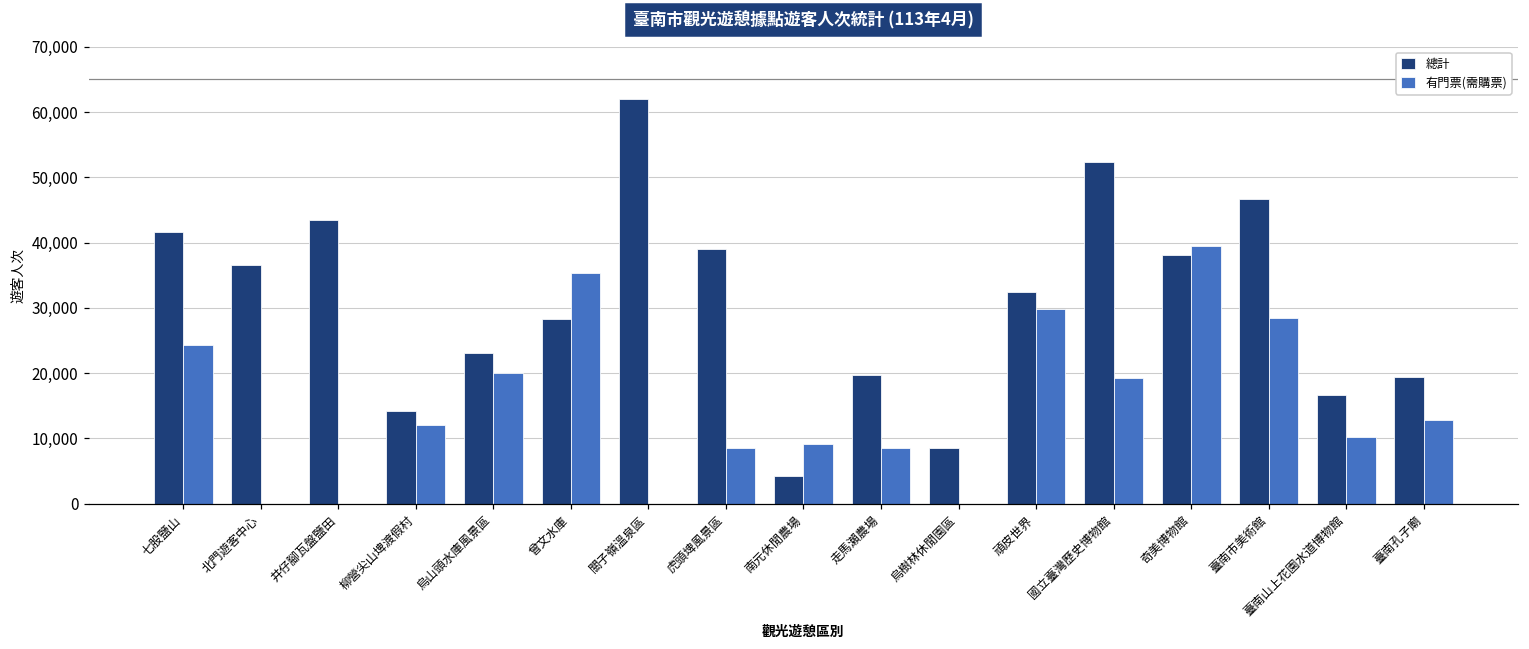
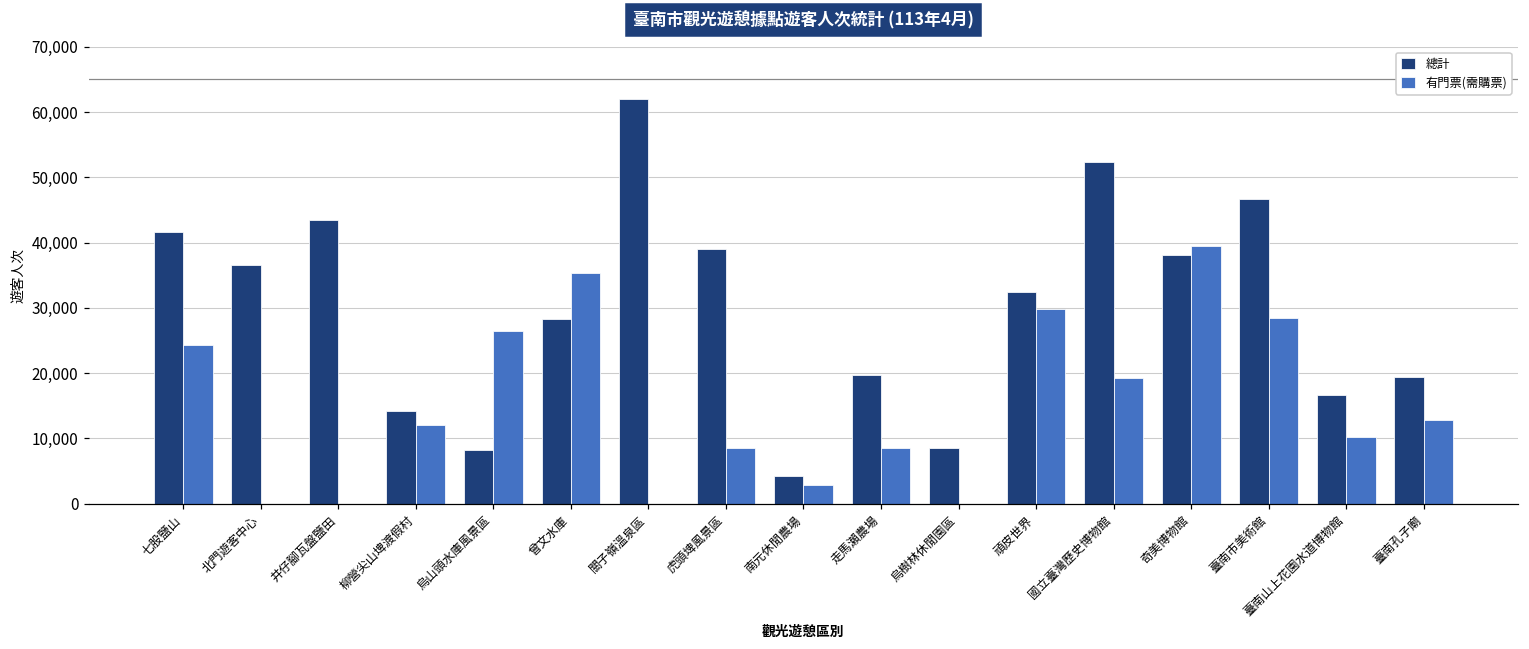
  {
    "總計": {
      "七股鹽山": "42,000",
      "北門遊客中心": "37,000",
      "井仔腳瓦盤鹽田": "43,000",
      "柳營尖山埤渡假村": "14,000",
-     "烏山頭水庫風景區": "23,000",
+     "烏山頭水庫風景區": "8,000",
      "曾文水庫": "28,000",
      "關子嶺溫泉區": "62,000",
      "虎頭埤風景區": "39,000",
      "南元休閒農場": "4,000",
      "走馬瀨農場": "20,000",
      "烏樹林休閒園區": "9,000",
      "頑皮世界": "32,000",
      "國立臺灣歷史博物館": "52,000",
      "奇美博物館": "38,000",
      "臺南市美術館": "47,000",
      "臺南山上花園水道博物館": "17,000",
      "臺南孔子廟": "19,000"
    },
    "有門票(需購票)": {
      "七股鹽山": "24,000",
      "北門遊客中心": "0",
      "井仔腳瓦盤鹽田": "0",
      "柳營尖山埤渡假村": "12,000",
-     "烏山頭水庫風景區": "20,000",
+     "烏山頭水庫風景區": "26,000",
      "曾文水庫": "35,000",
      "關子嶺溫泉區": "0",
      "虎頭埤風景區": "9,000",
-     "南元休閒農場": "9,000",
+     "南元休閒農場": "3,000",
      "走馬瀨農場": "9,000",
      "烏樹林休閒園區": "0",
      "頑皮世界": "30,000",
      "國立臺灣歷史博物館": "19,000",
      "奇美博物館": "40,000",
      "臺南市美術館": "28,000",
      "臺南山上花園水道博物館": "10,000",
      "臺南孔子廟": "13,000"
    }
  }
